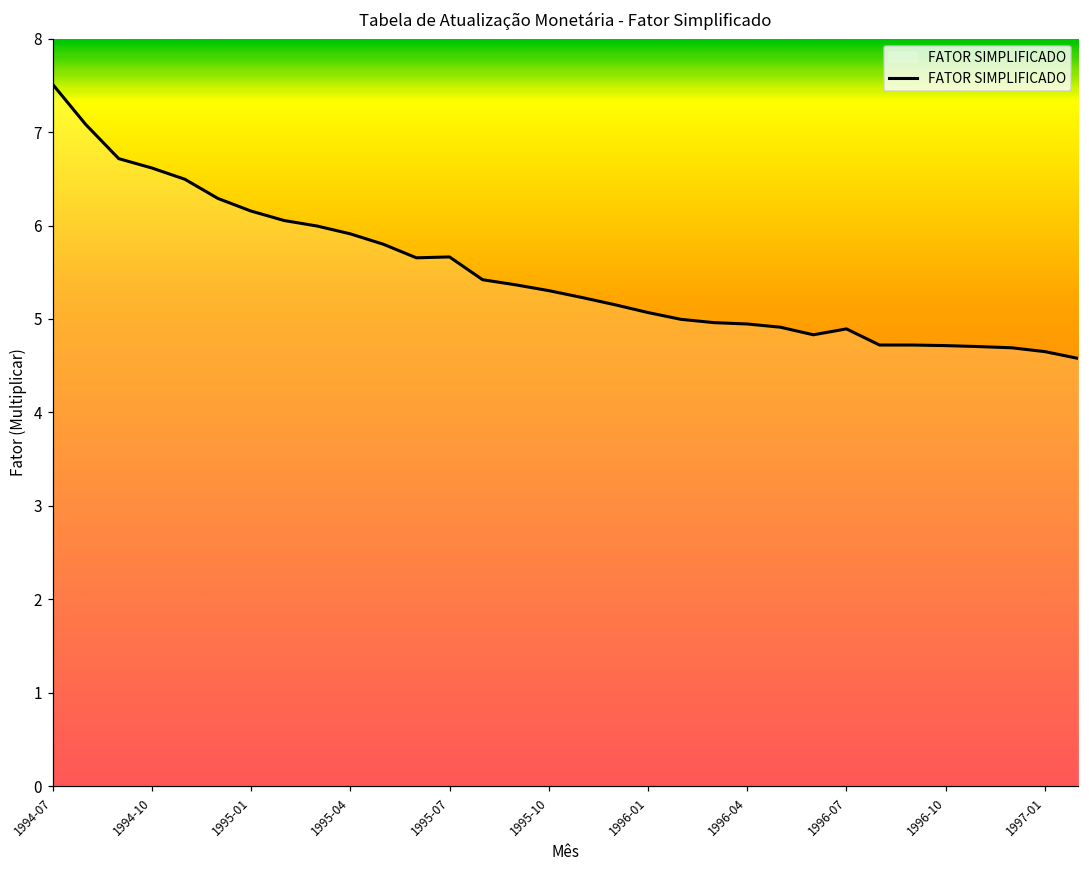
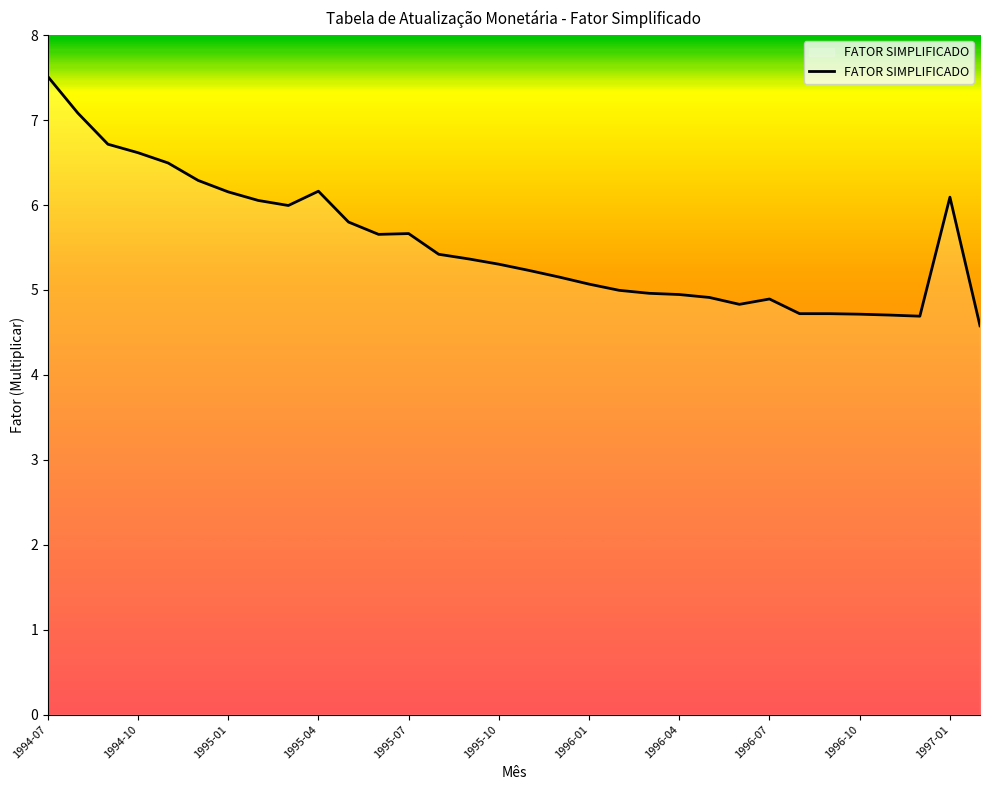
  {
    "1994-07": 7.5,
    "1994-10": 6.6,
    "1995-01": 6.2,
-   "1995-04": 5.9,
+   "1995-04": 6.2,
    "1995-07": 5.7,
    "1995-10": 5.3,
    "1996-01": 5.1,
    "1996-04": 4.9,
    "1996-07": 4.9,
    "1996-10": 4.7,
-   "1997-01": 4.7
+   "1997-01": 6.1
  }
